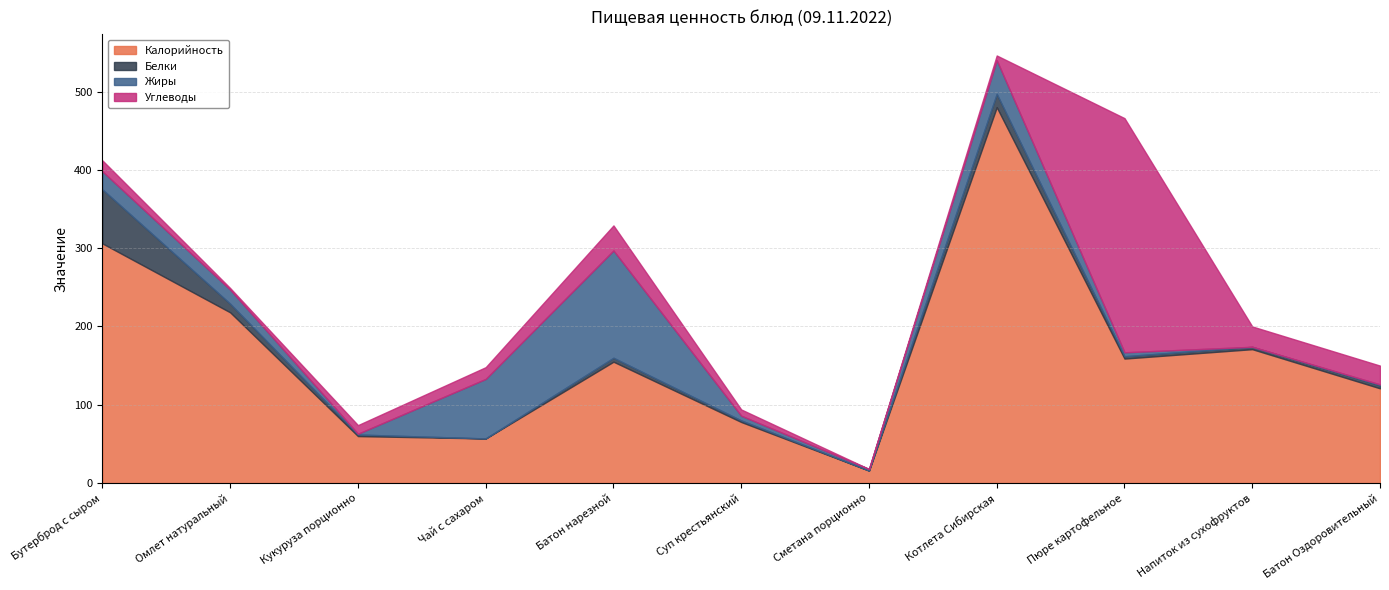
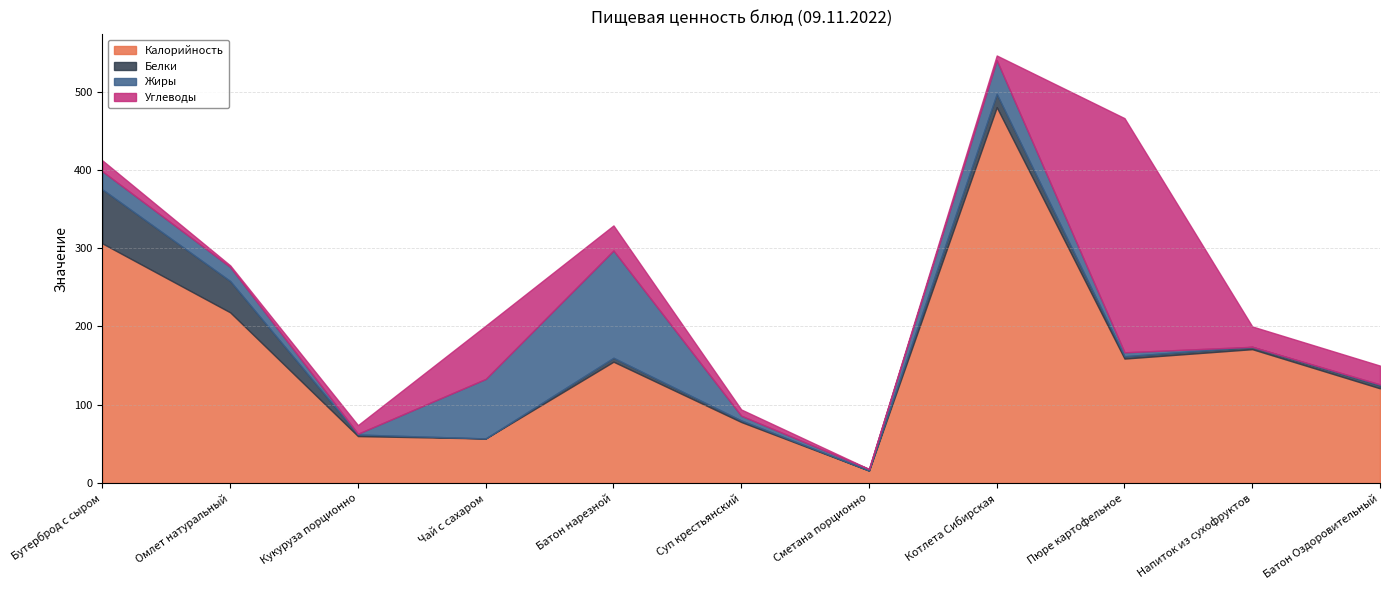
  {
    "Калорийность": {
      "Бутерброд с сыром": 310,
      "Омлет натуральный": 220,
      "Батон нарезной": 160,
      "Котлета Сибирская": 480,
      "Батон Оздоровительный": 120
    },
    "Белки": {
      "Бутерброд с сыром": 70,
-     "Омлет натуральный": 10,
+     "Омлет натуральный": 40,
      "Батон нарезной": 10,
      "Котлета Сибирская": 20
    },
    "Жиры": {
      "Бутерброд с сыром": 20,
      "Чай с сахаром": 80,
      "Батон нарезной": 140,
      "Суп крестьянский": 10,
      "Котлета Сибирская": 40,
      "Пюре картофельное": 10
    },
    "Углеводы": {
      "Бутерброд с сыром": 10,
      "Кукуруза порционно": 10,
-     "Чай с сахаром": 20,
+     "Чай с сахаром": 70,
      "Батон нарезной": 30,
      "Суп крестьянский": 10,
      "Котлета Сибирская": 10,
      "Пюре картофельное": 300,
      "Напиток из сухофруктов": 30,
      "Батон Оздоровительный": 20
    }
  }
